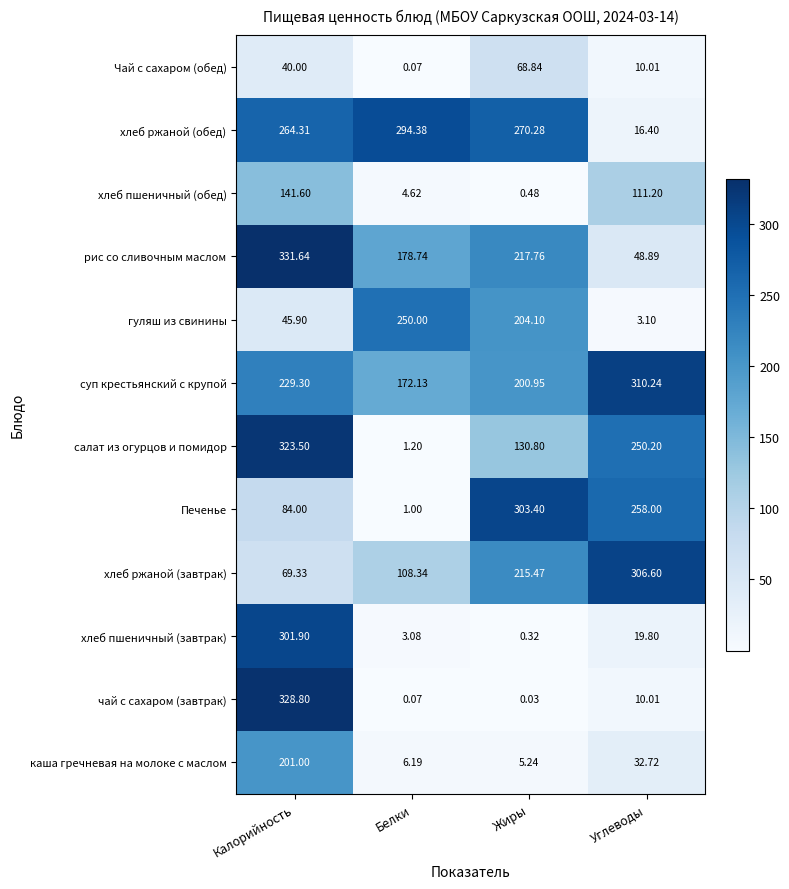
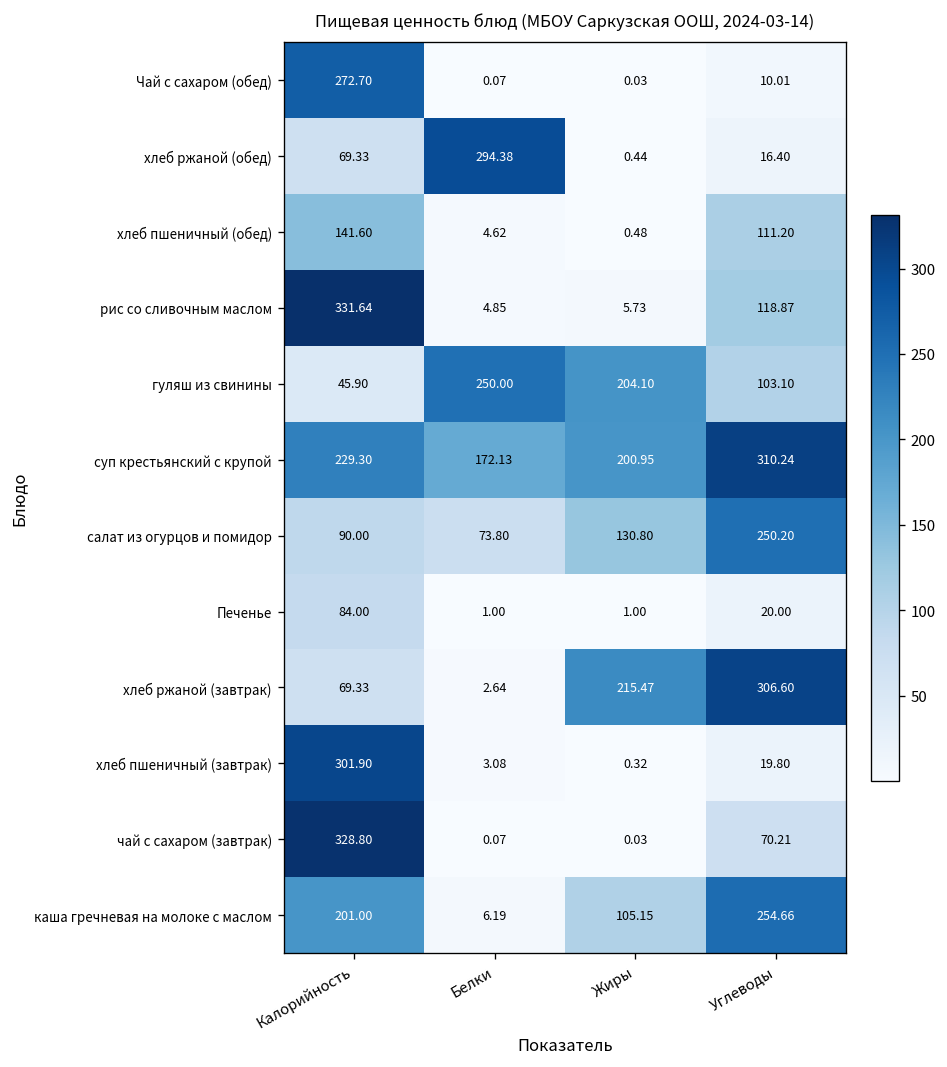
  {
    "Чай с сахаром (обед)": {
-     "Калорийность": 40.00,
+     "Калорийность": 272.70,
      "Белки": 0.07,
-     "Жиры": 68.84,
+     "Жиры": 0.03,
      "Углеводы": 10.01
    },
    "хлеб ржаной (обед)": {
-     "Калорийность": 264.31,
+     "Калорийность": 69.33,
      "Белки": 294.38,
-     "Жиры": 270.28,
+     "Жиры": 0.44,
      "Углеводы": 16.40
    },
    "хлеб пшеничный (обед)": {
      "Калорийность": 141.60,
      "Белки": 4.62,
      "Жиры": 0.48,
      "Углеводы": 111.20
    },
    "рис со сливочным маслом": {
      "Калорийность": 331.64,
-     "Белки": 178.74,
-     "Жиры": 217.76,
-     "Углеводы": 48.89
+     "Белки": 4.85,
+     "Жиры": 5.73,
+     "Углеводы": 118.87
    },
    "гуляш из свинины": {
      "Калорийность": 45.90,
      "Белки": 250.00,
      "Жиры": 204.10,
-     "Углеводы": 3.10
+     "Углеводы": 103.10
    },
    "суп крестьянский с крупой": {
      "Калорийность": 229.30,
      "Белки": 172.13,
      "Жиры": 200.95,
      "Углеводы": 310.24
    },
    "салат из огурцов и помидор": {
-     "Калорийность": 323.50,
-     "Белки": 1.20,
+     "Калорийность": 90.00,
+     "Белки": 73.80,
      "Жиры": 130.80,
      "Углеводы": 250.20
    },
    "Печенье": {
      "Калорийность": 84.00,
      "Белки": 1.00,
-     "Жиры": 303.40,
-     "Углеводы": 258.00
+     "Жиры": 1.00,
+     "Углеводы": 20.00
    },
    "хлеб ржаной (завтрак)": {
      "Калорийность": 69.33,
-     "Белки": 108.34,
+     "Белки": 2.64,
      "Жиры": 215.47,
      "Углеводы": 306.60
    },
    "хлеб пшеничный (завтрак)": {
      "Калорийность": 301.90,
      "Белки": 3.08,
      "Жиры": 0.32,
      "Углеводы": 19.80
    },
    "чай с сахаром (завтрак)": {
      "Калорийность": 328.80,
      "Белки": 0.07,
      "Жиры": 0.03,
-     "Углеводы": 10.01
+     "Углеводы": 70.21
    },
    "каша гречневая на молоке с маслом": {
      "Калорийность": 201.00,
      "Белки": 6.19,
-     "Жиры": 5.24,
-     "Углеводы": 32.72
+     "Жиры": 105.15,
+     "Углеводы": 254.66
    }
  }
